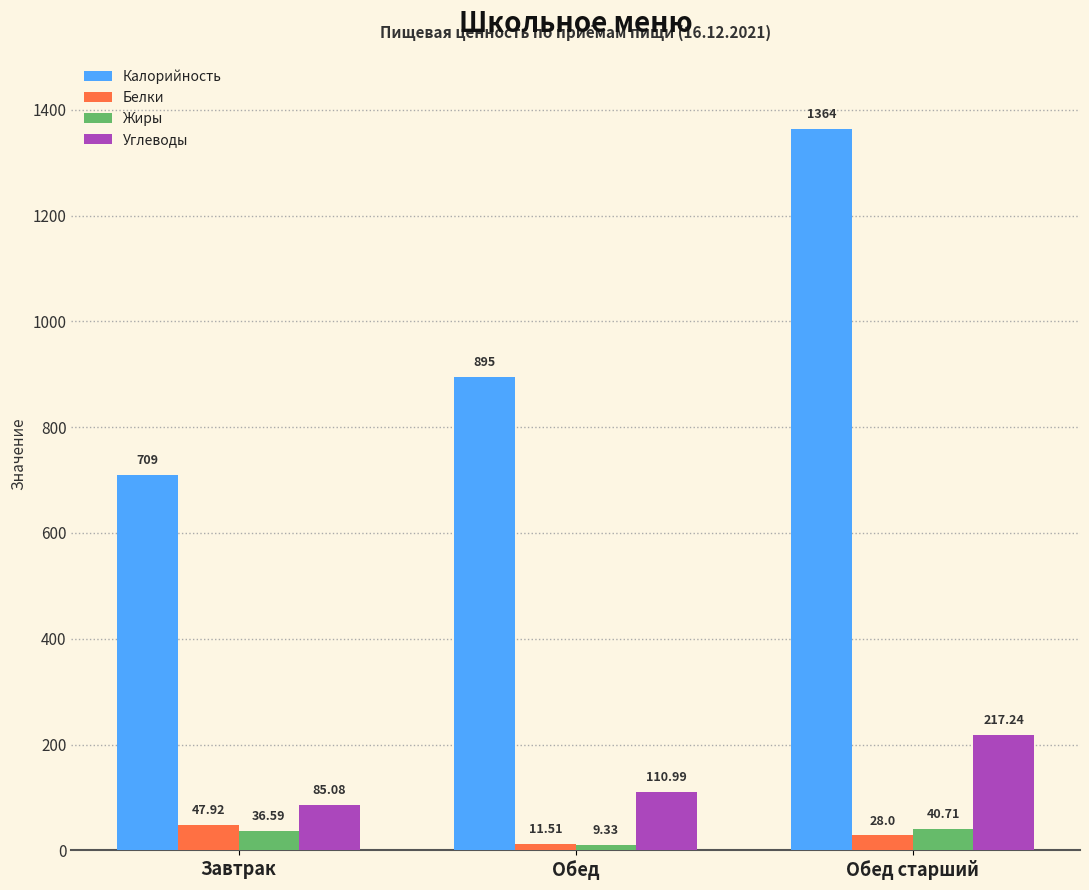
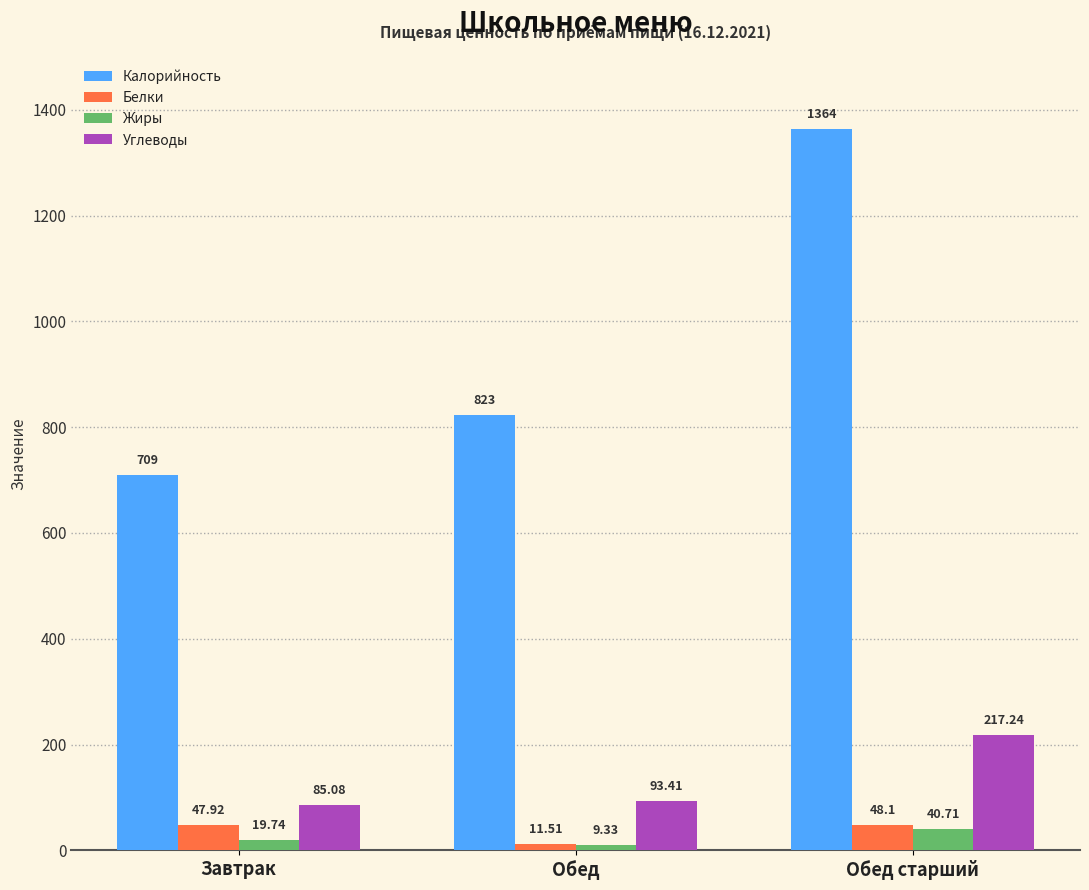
  {
    "Калорийность": {
      "Завтрак": 709,
-     "Обед": 895,
+     "Обед": 823,
      "Обед старший": 1364
    },
    "Белки": {
      "Завтрак": 47.92,
      "Обед": 11.51,
-     "Обед старший": 28.0
+     "Обед старший": 48.1
    },
    "Жиры": {
-     "Завтрак": 36.59,
+     "Завтрак": 19.74,
      "Обед": 9.33,
      "Обед старший": 40.71
    },
    "Углеводы": {
      "Завтрак": 85.08,
-     "Обед": 110.99,
+     "Обед": 93.41,
      "Обед старший": 217.24
    }
  }
